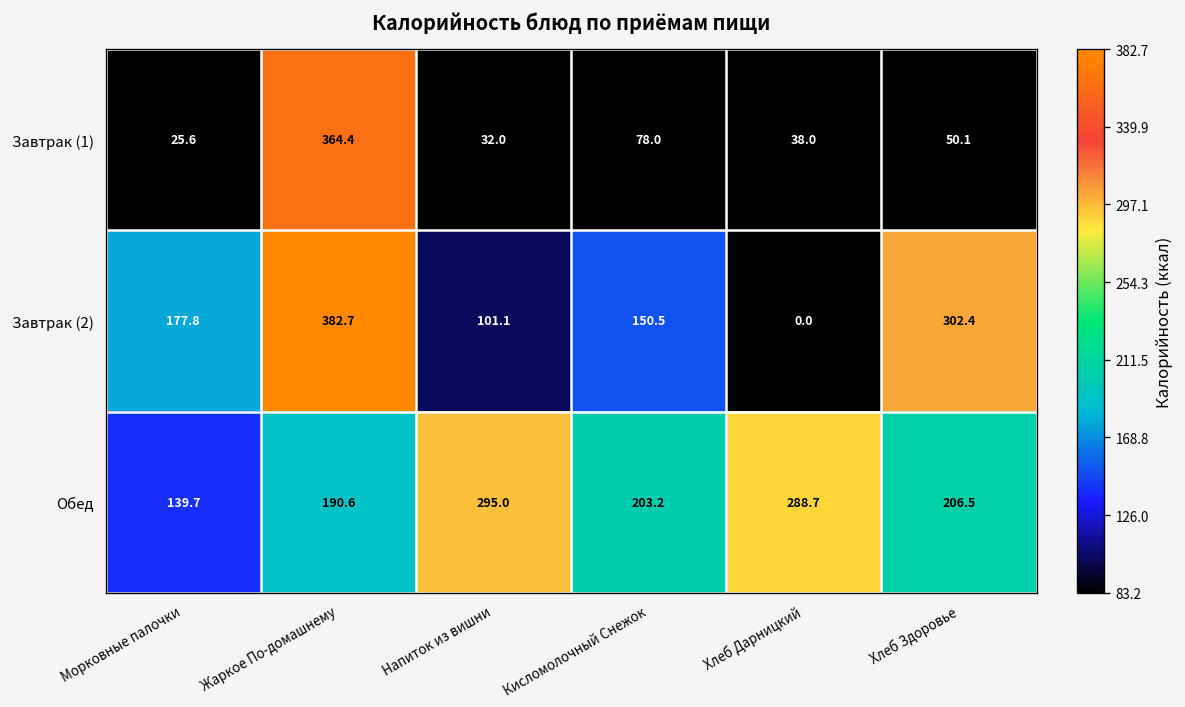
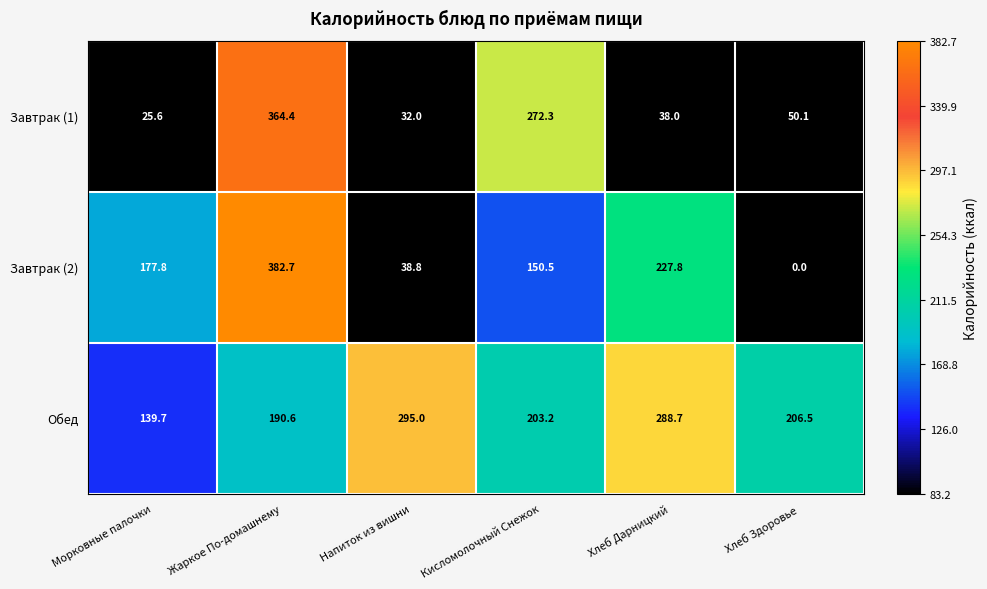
  {
    "Завтрак (1)": {
      "Морковные палочки": 25.6,
      "Жаркое По-домашнему": 364.4,
      "Напиток из вишни": 32.0,
-     "Кисломолочный Снежок": 78.0,
+     "Кисломолочный Снежок": 272.3,
      "Хлеб Дарницкий": 38.0,
      "Хлеб Здоровье": 50.1
    },
    "Завтрак (2)": {
      "Морковные палочки": 177.8,
      "Жаркое По-домашнему": 382.7,
-     "Напиток из вишни": 101.1,
+     "Напиток из вишни": 38.8,
      "Кисломолочный Снежок": 150.5,
-     "Хлеб Дарницкий": 0.0,
-     "Хлеб Здоровье": 302.4
+     "Хлеб Дарницкий": 227.8,
+     "Хлеб Здоровье": 0.0
    },
    "Обед": {
      "Морковные палочки": 139.7,
      "Жаркое По-домашнему": 190.6,
      "Напиток из вишни": 295.0,
      "Кисломолочный Снежок": 203.2,
      "Хлеб Дарницкий": 288.7,
      "Хлеб Здоровье": 206.5
    }
  }
